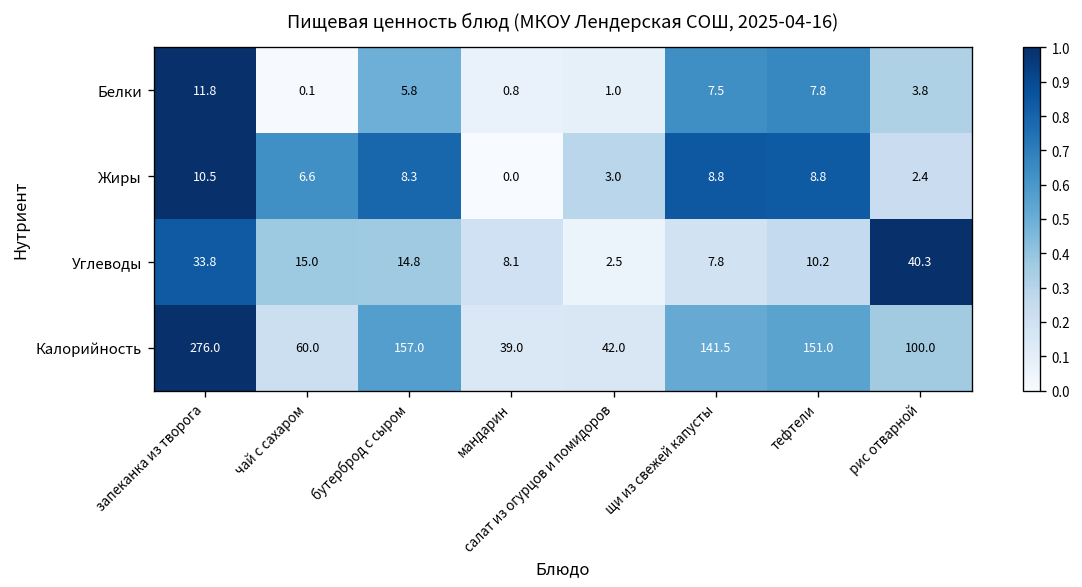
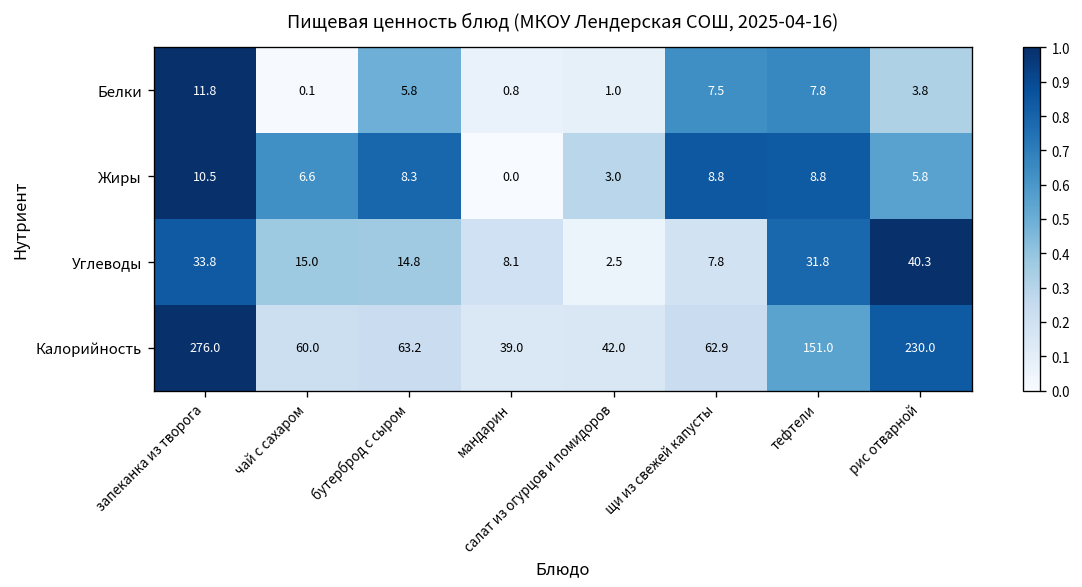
  {
    "Белки": {
      "запеканка из творога": 11.8,
      "чай с сахаром": 0.1,
      "бутерброд с сыром": 5.8,
      "мандарин": 0.8,
      "салат из огурцов и помидоров": 1.0,
      "щи из свежей капусты": 7.5,
      "тефтели": 7.8,
      "рис отварной": 3.8
    },
    "Жиры": {
      "запеканка из творога": 10.5,
      "чай с сахаром": 6.6,
      "бутерброд с сыром": 8.3,
      "мандарин": 0.0,
      "салат из огурцов и помидоров": 3.0,
      "щи из свежей капусты": 8.8,
      "тефтели": 8.8,
-     "рис отварной": 2.4
+     "рис отварной": 5.8
    },
    "Углеводы": {
      "запеканка из творога": 33.8,
      "чай с сахаром": 15.0,
      "бутерброд с сыром": 14.8,
      "мандарин": 8.1,
      "салат из огурцов и помидоров": 2.5,
      "щи из свежей капусты": 7.8,
-     "тефтели": 10.2,
+     "тефтели": 31.8,
      "рис отварной": 40.3
    },
    "Калорийность": {
      "запеканка из творога": 276.0,
      "чай с сахаром": 60.0,
-     "бутерброд с сыром": 157.0,
+     "бутерброд с сыром": 63.2,
      "мандарин": 39.0,
      "салат из огурцов и помидоров": 42.0,
-     "щи из свежей капусты": 141.5,
+     "щи из свежей капусты": 62.9,
      "тефтели": 151.0,
-     "рис отварной": 100.0
+     "рис отварной": 230.0
    }
  }
